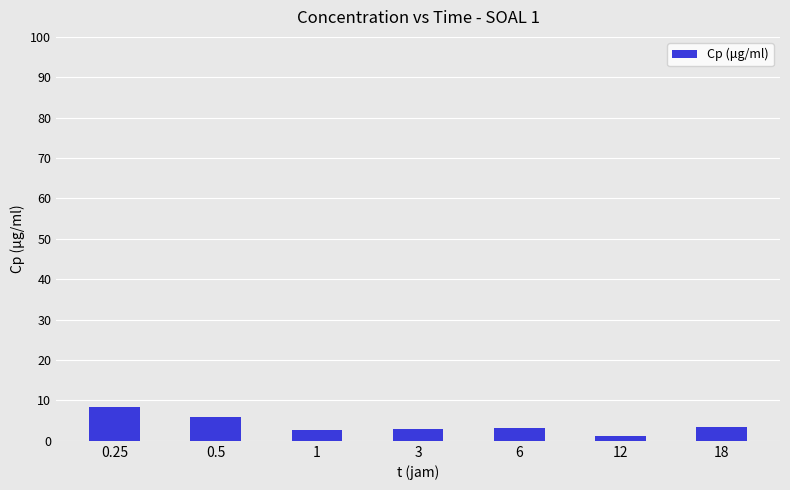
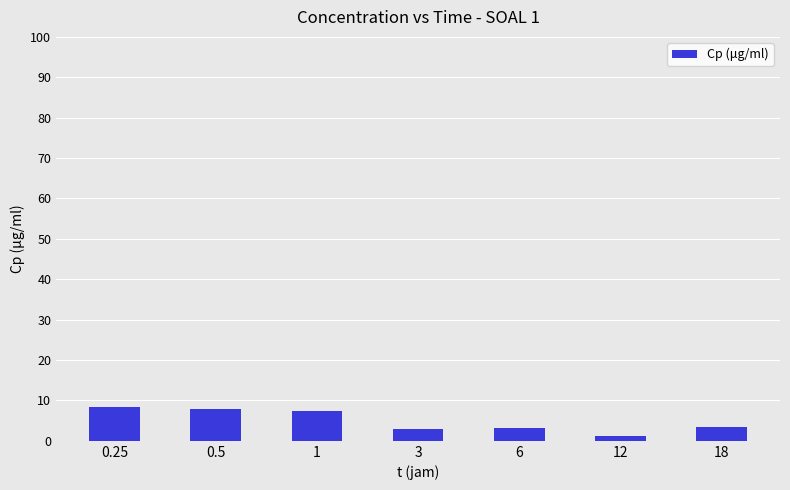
  {
    "0.25": 8,
-   "0.5": 6,
-   "1": 3,
+   "0.5": 8,
+   "1": 7,
    "3": 3,
    "6": 3,
    "12": 1,
    "18": 4
  }
